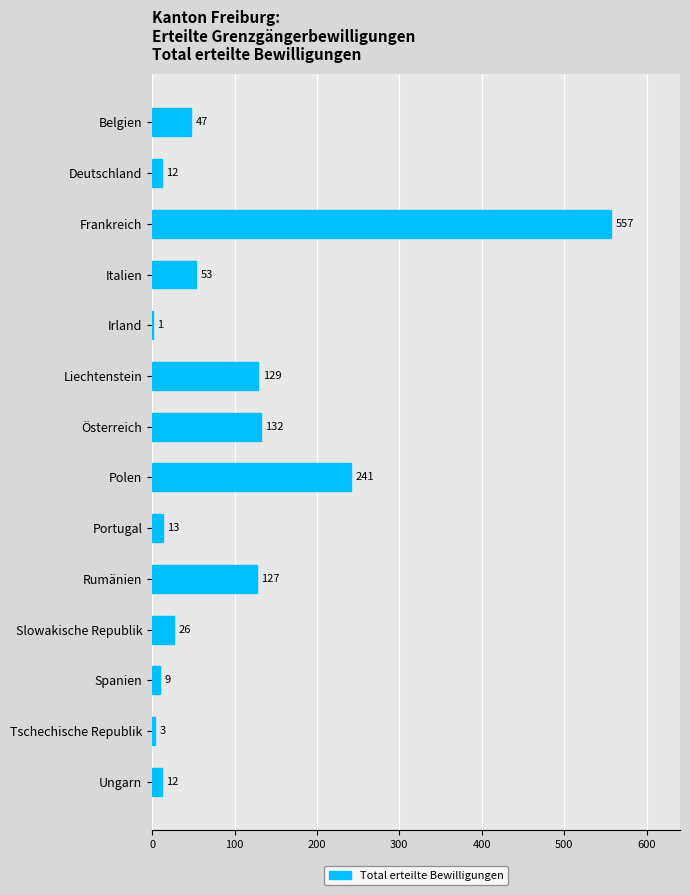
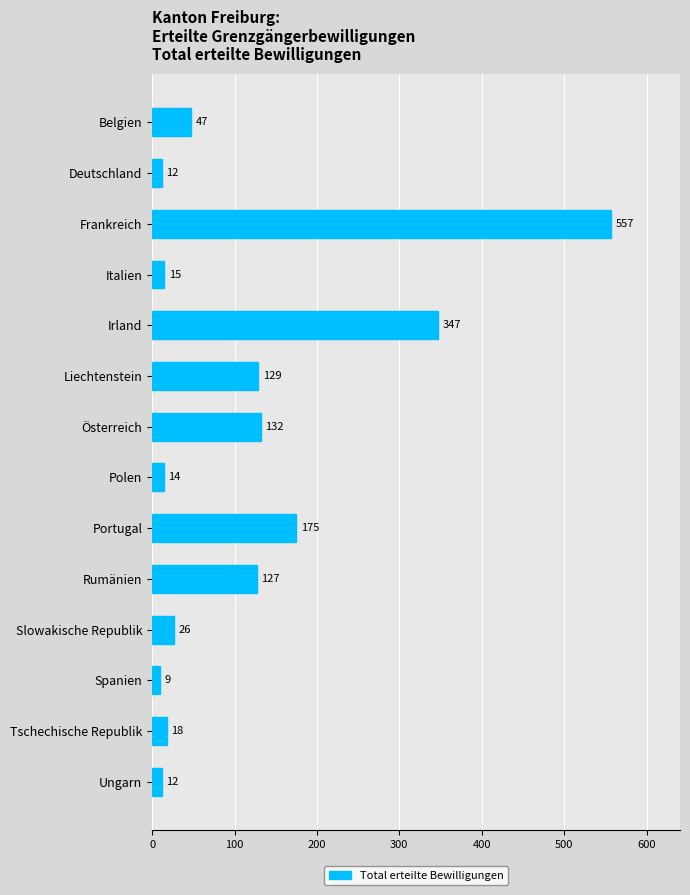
  {
    "Belgien": 47,
    "Deutschland": 12,
    "Frankreich": 557,
-   "Italien": 53,
-   "Irland": 1,
+   "Italien": 15,
+   "Irland": 347,
    "Liechtenstein": 129,
    "Österreich": 132,
-   "Polen": 241,
-   "Portugal": 13,
+   "Polen": 14,
+   "Portugal": 175,
    "Rumänien": 127,
    "Slowakische Republik": 26,
    "Spanien": 9,
-   "Tschechische Republik": 3,
+   "Tschechische Republik": 18,
    "Ungarn": 12
  }
